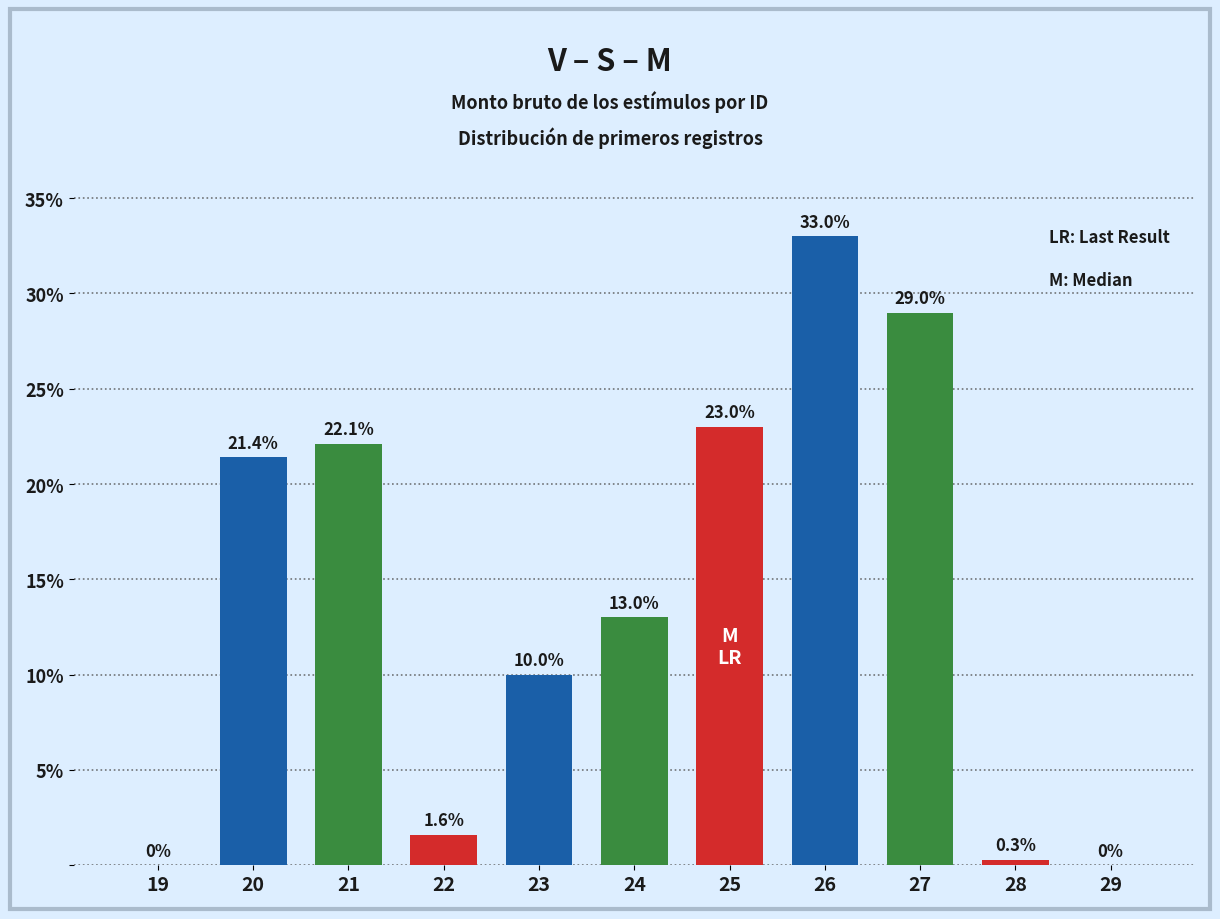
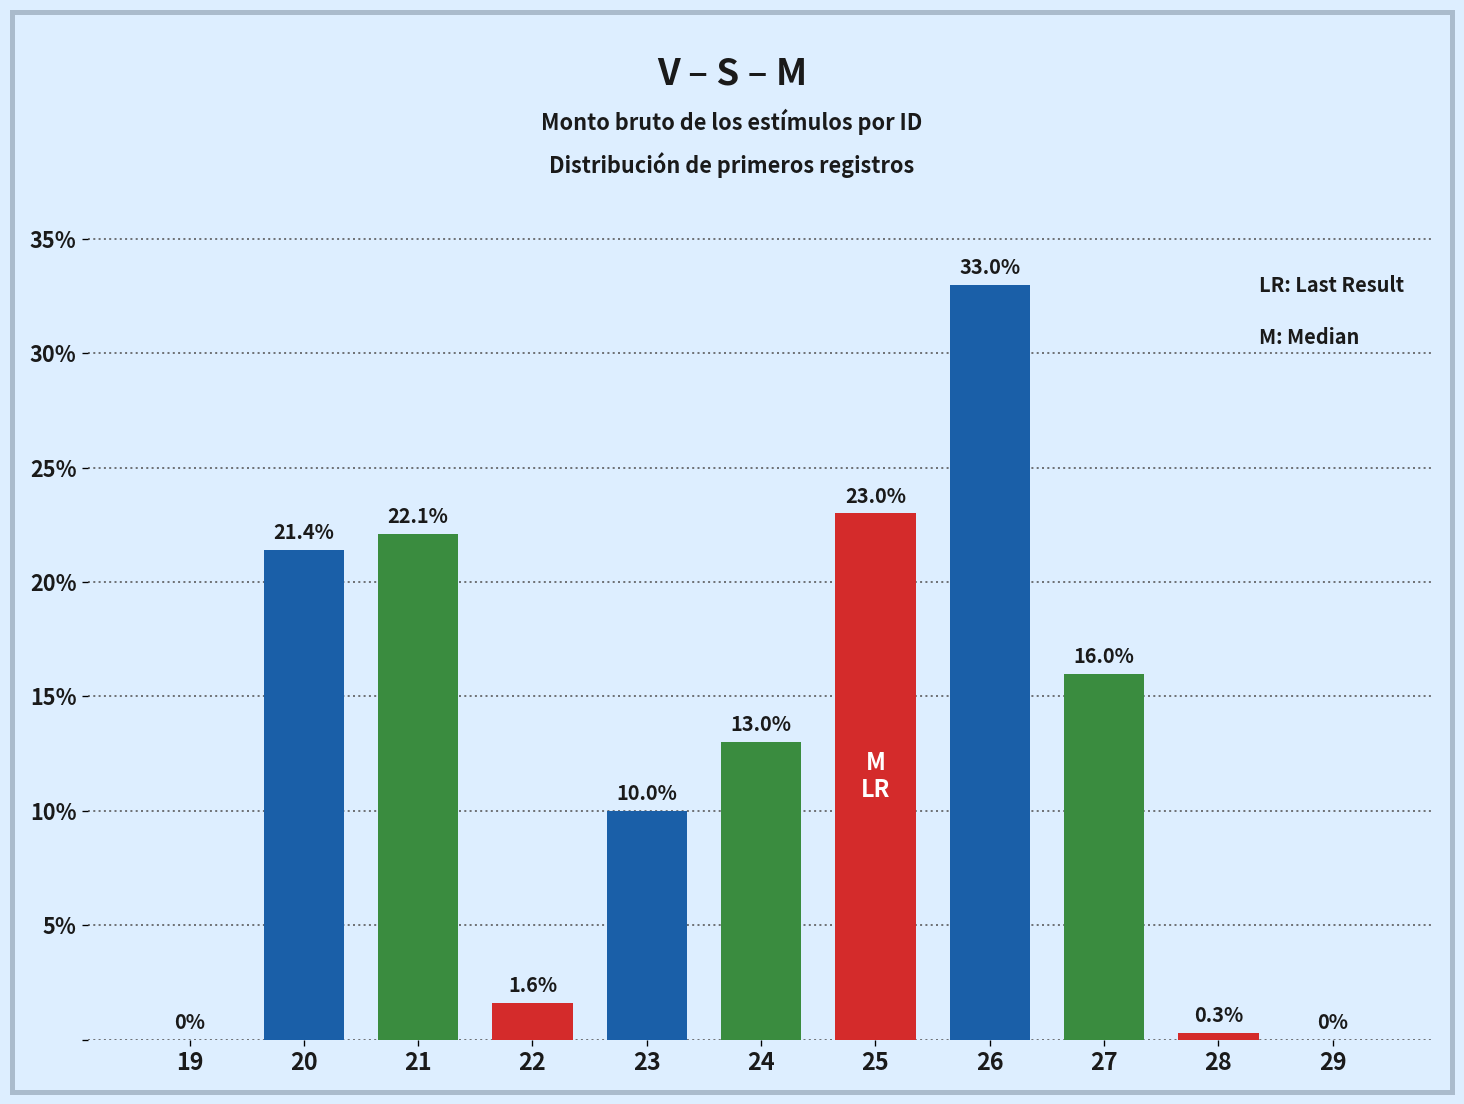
  {
    "19": "0%",
    "20": "21.4%",
    "21": "22.1%",
    "22": "1.6%",
    "23": "10.0%",
    "24": "13.0%",
    "25": "23.0%",
    "26": "33.0%",
-   "27": "29.0%",
+   "27": "16.0%",
    "28": "0.3%",
    "29": "0%"
  }
